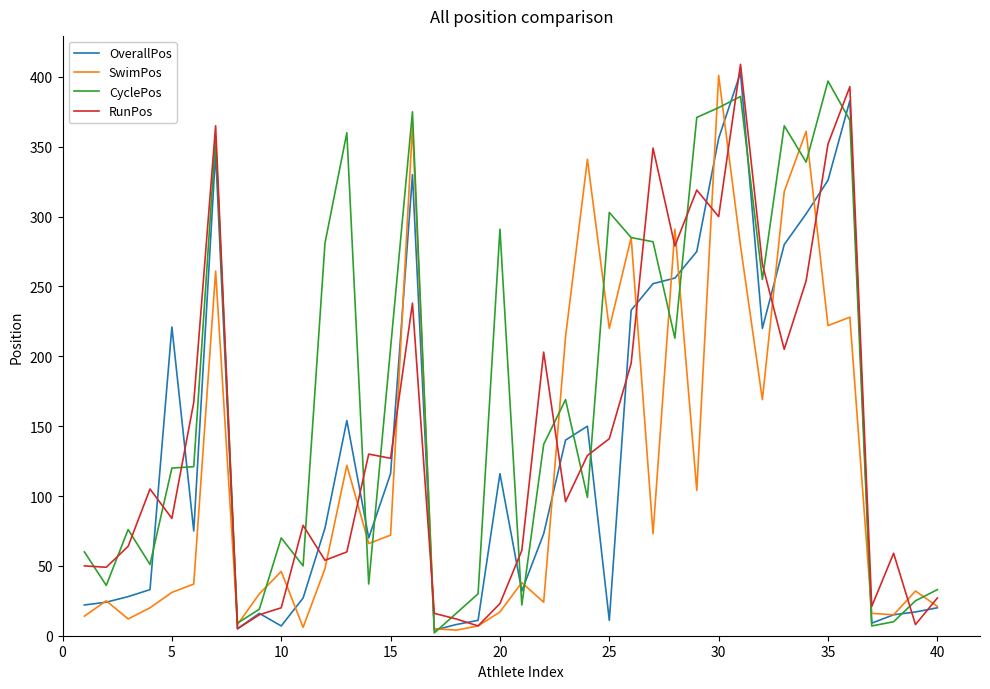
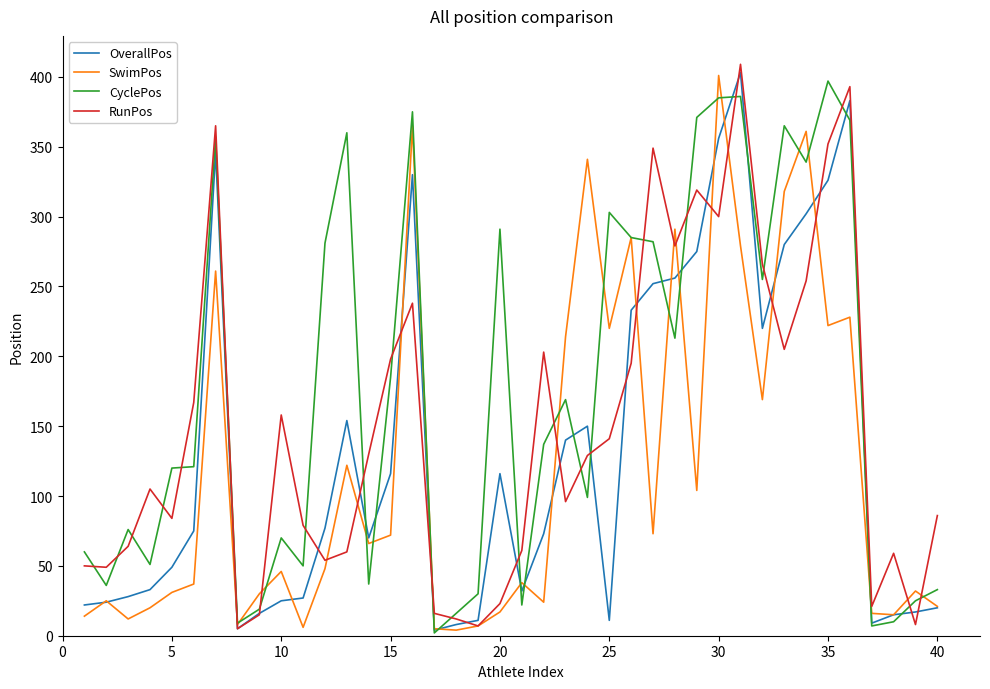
  {
    "OverallPos": {
-     "5": 221,
-     "10": 7,
+     "5": 49,
+     "10": 25,
      "15": 116,
      "20": 116,
      "25": 11,
      "30": 356,
      "35": 326
    },
    "SwimPos": {
      "5": 31,
      "10": 46,
      "15": 72,
      "20": 17,
      "25": 220,
      "30": 401,
      "35": 222
    },
    "CyclePos": {
      "5": 120,
      "10": 70,
-     "15": 206,
+     "15": 185,
      "20": 291,
      "25": 303,
-     "30": 378,
+     "30": 385,
      "35": 397,
      "40": 33
    },
    "RunPos": {
      "5": 84,
-     "10": 20,
-     "15": 127,
+     "10": 158,
+     "15": 198,
      "20": 23,
      "25": 141,
      "30": 300,
      "35": 352,
-     "40": 27
+     "40": 86
    }
  }
